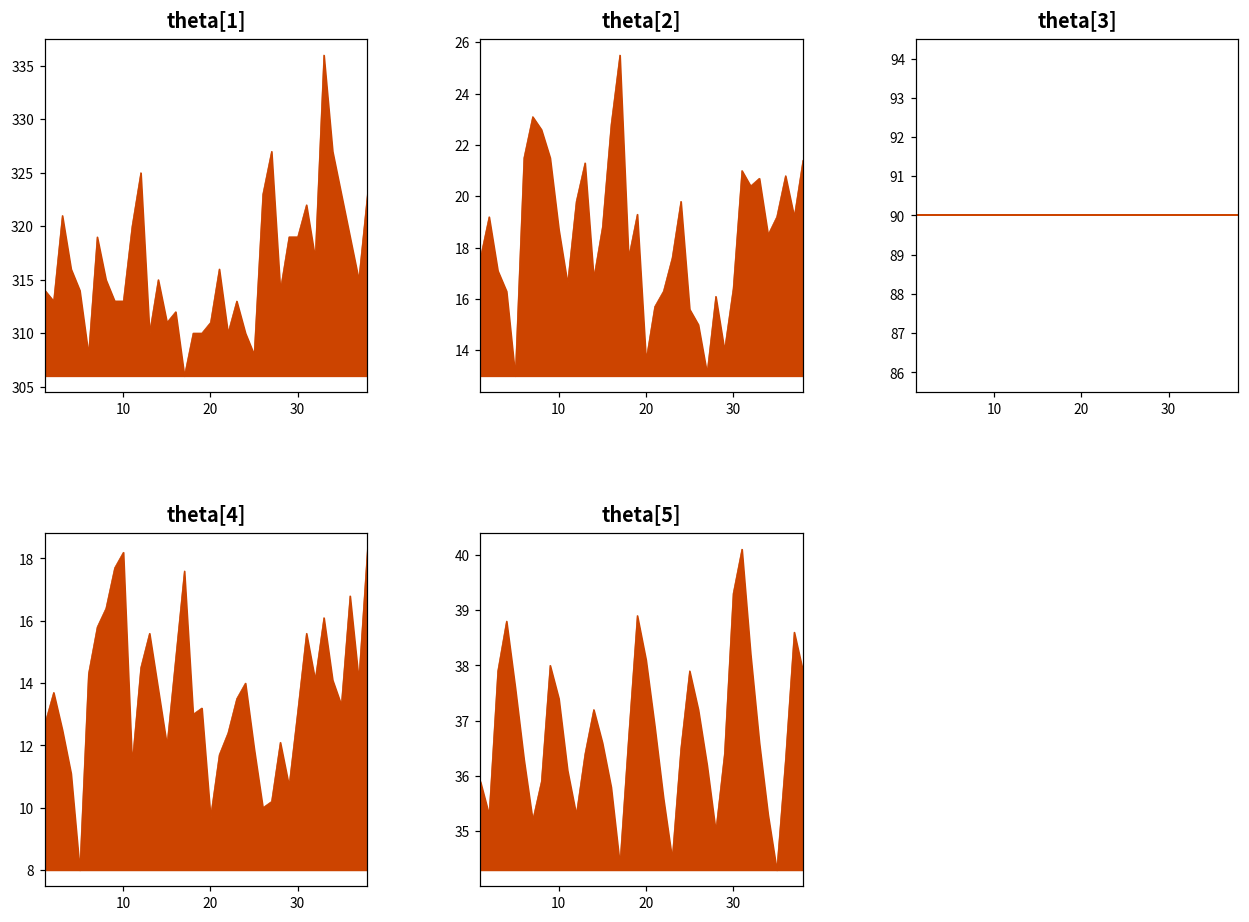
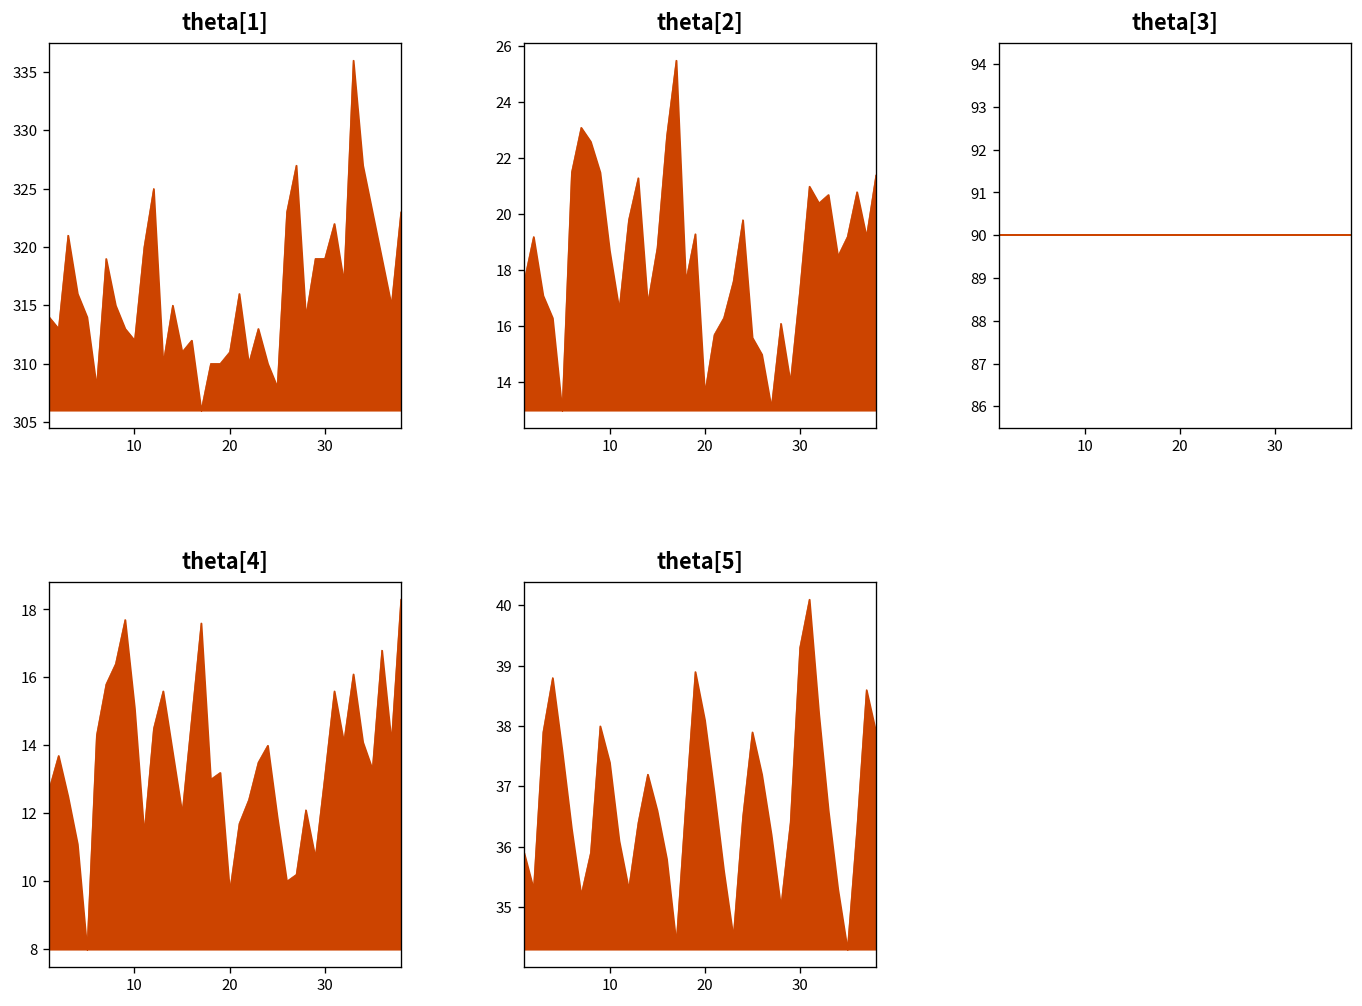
  {
    "theta[1]": {
-     "10": 313,
+     "10": 312,
      "20": 311,
      "30": 319
    },
    "theta[2]": {
      "10": 18.7,
      "20": 13.6,
-     "30": 16.4
+     "30": 17.3
    },
    "theta[3]": {
      "10": 90.0,
      "20": 90.0,
      "30": 90.0
    },
    "theta[4]": {
-     "10": 18.2,
+     "10": 15.1,
      "20": 9.7,
      "30": 13.1
    },
    "theta[5]": {
      "10": 37.4,
      "20": 38.1,
      "30": 39.3
    }
  }
